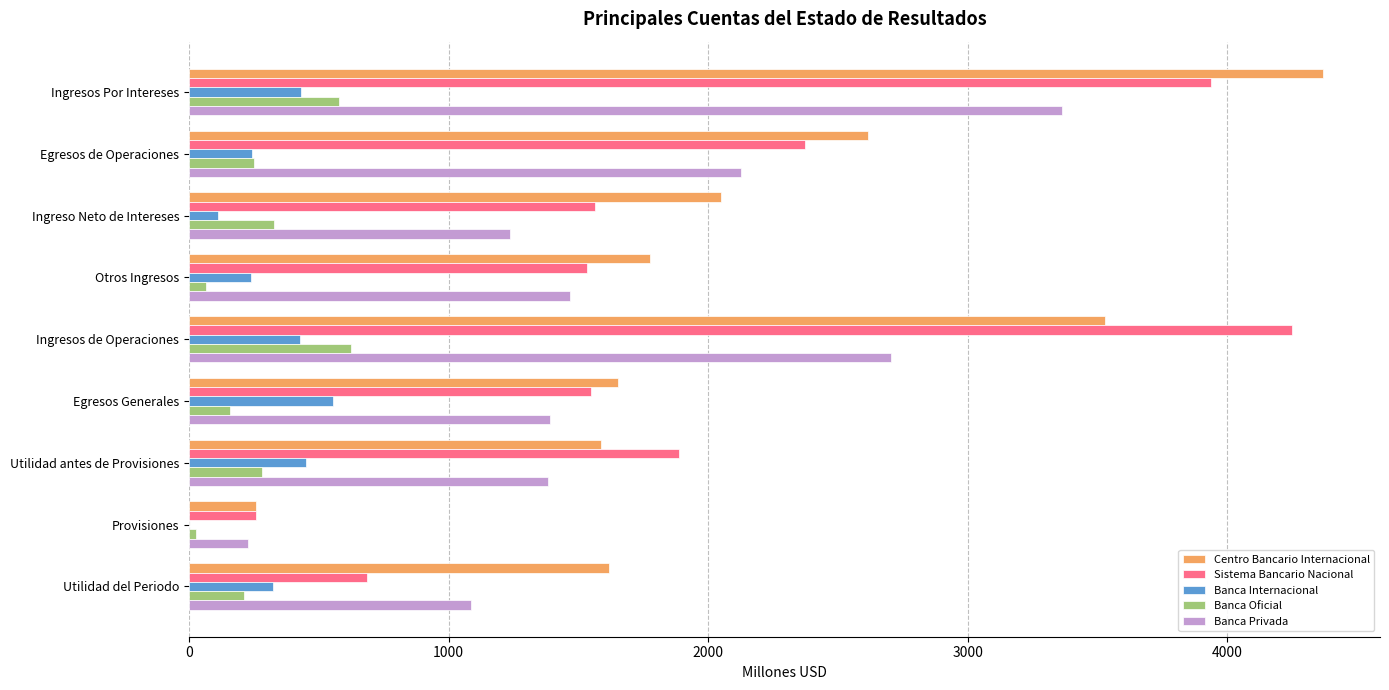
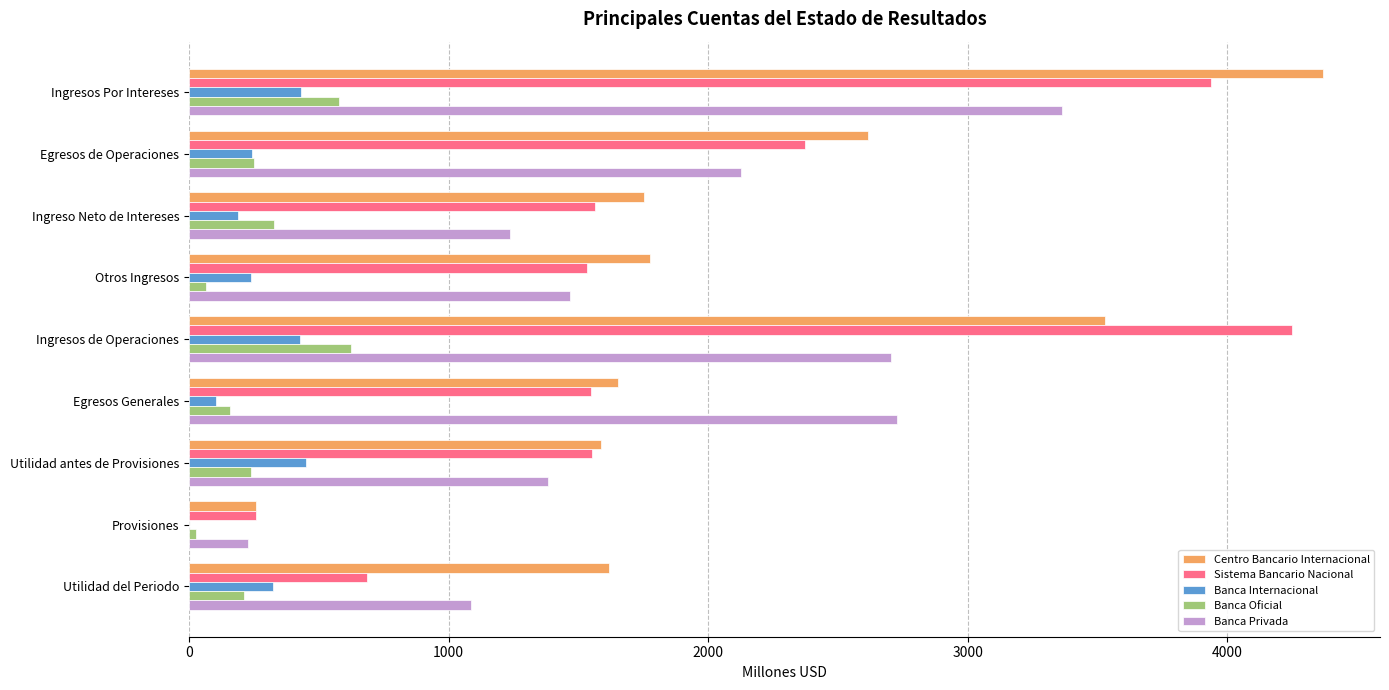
  {
    "Centro Bancario Internacional": {
      "Ingresos Por Intereses": 4370,
      "Egresos de Operaciones": 2620,
-     "Ingreso Neto de Intereses": 2050,
+     "Ingreso Neto de Intereses": 1750,
      "Otros Ingresos": 1770,
      "Ingresos de Operaciones": 3530,
      "Egresos Generales": 1650,
      "Utilidad antes de Provisiones": 1590,
      "Provisiones": 260,
      "Utilidad del Periodo": 1620
    },
    "Sistema Bancario Nacional": {
      "Ingresos Por Intereses": 3940,
      "Egresos de Operaciones": 2380,
      "Ingreso Neto de Intereses": 1560,
      "Otros Ingresos": 1540,
      "Ingresos de Operaciones": 4250,
      "Egresos Generales": 1550,
-     "Utilidad antes de Provisiones": 1890,
+     "Utilidad antes de Provisiones": 1550,
      "Provisiones": 260,
      "Utilidad del Periodo": 690
    },
    "Banca Internacional": {
      "Ingresos Por Intereses": 430,
      "Egresos de Operaciones": 240,
-     "Ingreso Neto de Intereses": 110,
+     "Ingreso Neto de Intereses": 190,
      "Otros Ingresos": 240,
      "Ingresos de Operaciones": 430,
-     "Egresos Generales": 560,
+     "Egresos Generales": 100,
      "Utilidad antes de Provisiones": 450,
      "Utilidad del Periodo": 320
    },
    "Banca Oficial": {
      "Ingresos Por Intereses": 580,
      "Egresos de Operaciones": 250,
      "Ingreso Neto de Intereses": 330,
      "Otros Ingresos": 70,
      "Ingresos de Operaciones": 620,
      "Egresos Generales": 160,
-     "Utilidad antes de Provisiones": 280,
+     "Utilidad antes de Provisiones": 240,
      "Provisiones": 30,
      "Utilidad del Periodo": 210
    },
    "Banca Privada": {
      "Ingresos Por Intereses": 3360,
      "Egresos de Operaciones": 2130,
      "Ingreso Neto de Intereses": 1240,
      "Otros Ingresos": 1470,
      "Ingresos de Operaciones": 2700,
-     "Egresos Generales": 1390,
+     "Egresos Generales": 2730,
      "Utilidad antes de Provisiones": 1380,
      "Provisiones": 230,
      "Utilidad del Periodo": 1080
    }
  }
